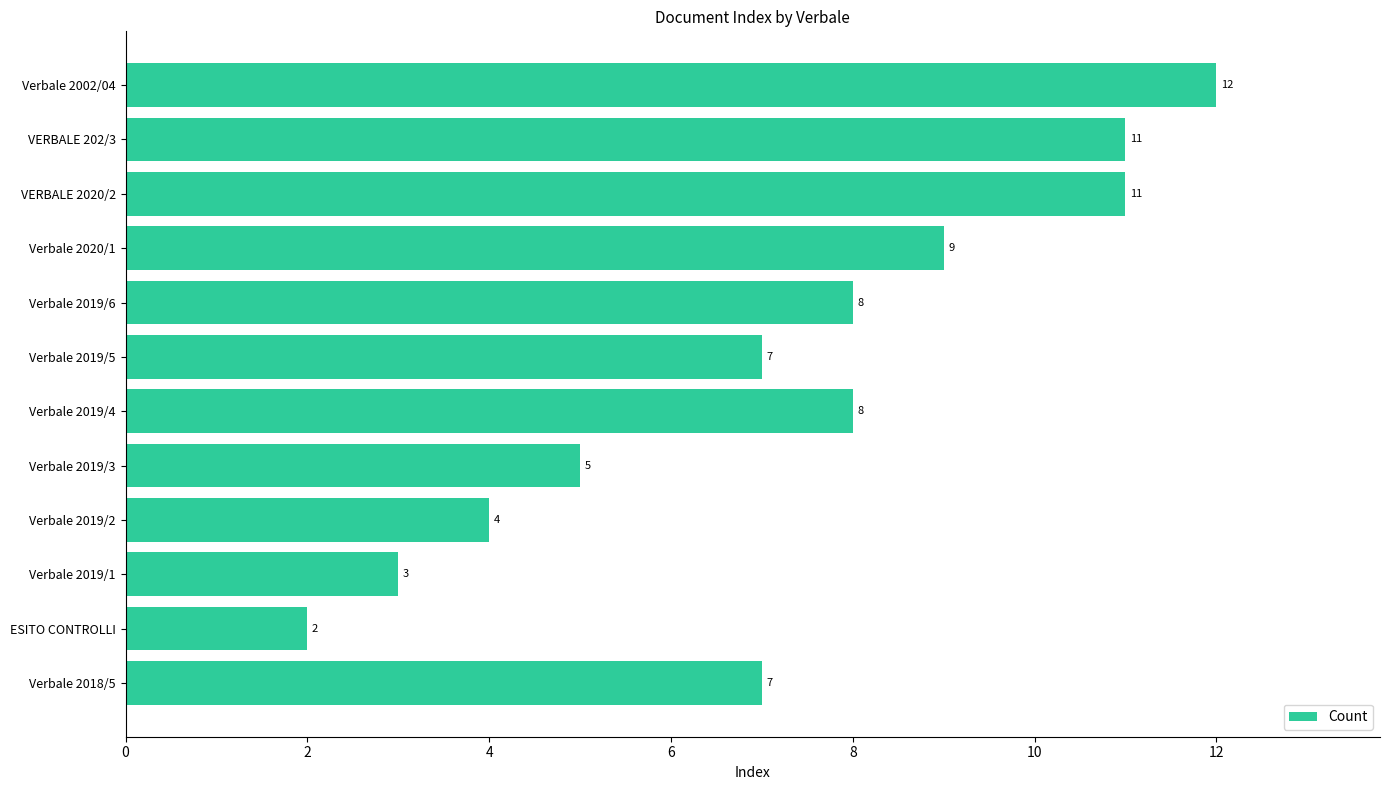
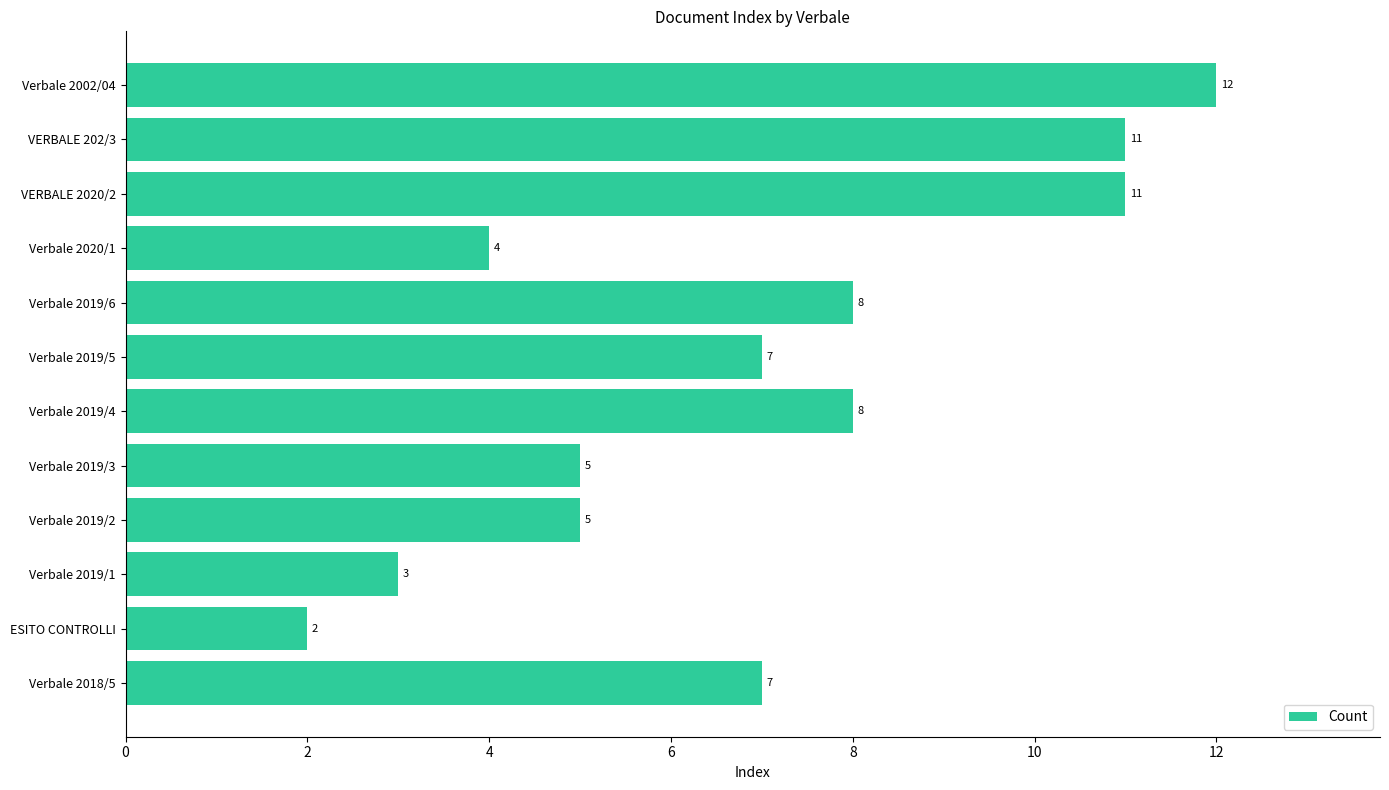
  {
    "Verbale 2002/04": 12,
    "VERBALE 202/3": 11,
    "VERBALE 2020/2": 11,
-   "Verbale 2020/1": 9,
+   "Verbale 2020/1": 4,
    "Verbale 2019/6": 8,
    "Verbale 2019/5": 7,
    "Verbale 2019/4": 8,
    "Verbale 2019/3": 5,
-   "Verbale 2019/2": 4,
+   "Verbale 2019/2": 5,
    "Verbale 2019/1": 3,
    "ESITO CONTROLLI": 2,
    "Verbale 2018/5": 7
  }
